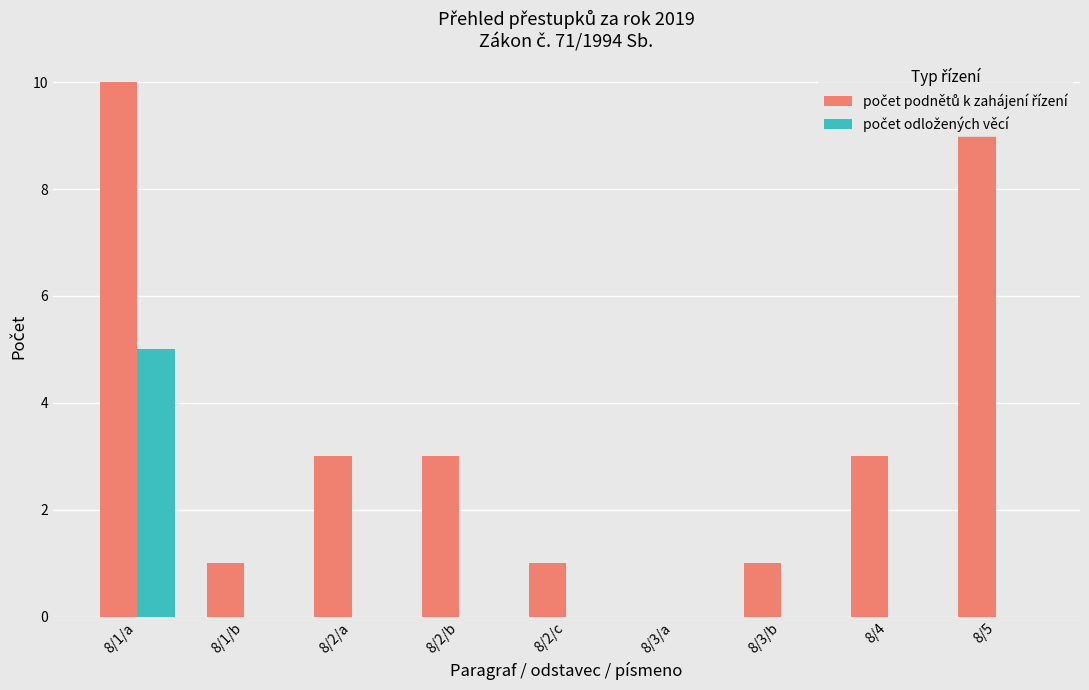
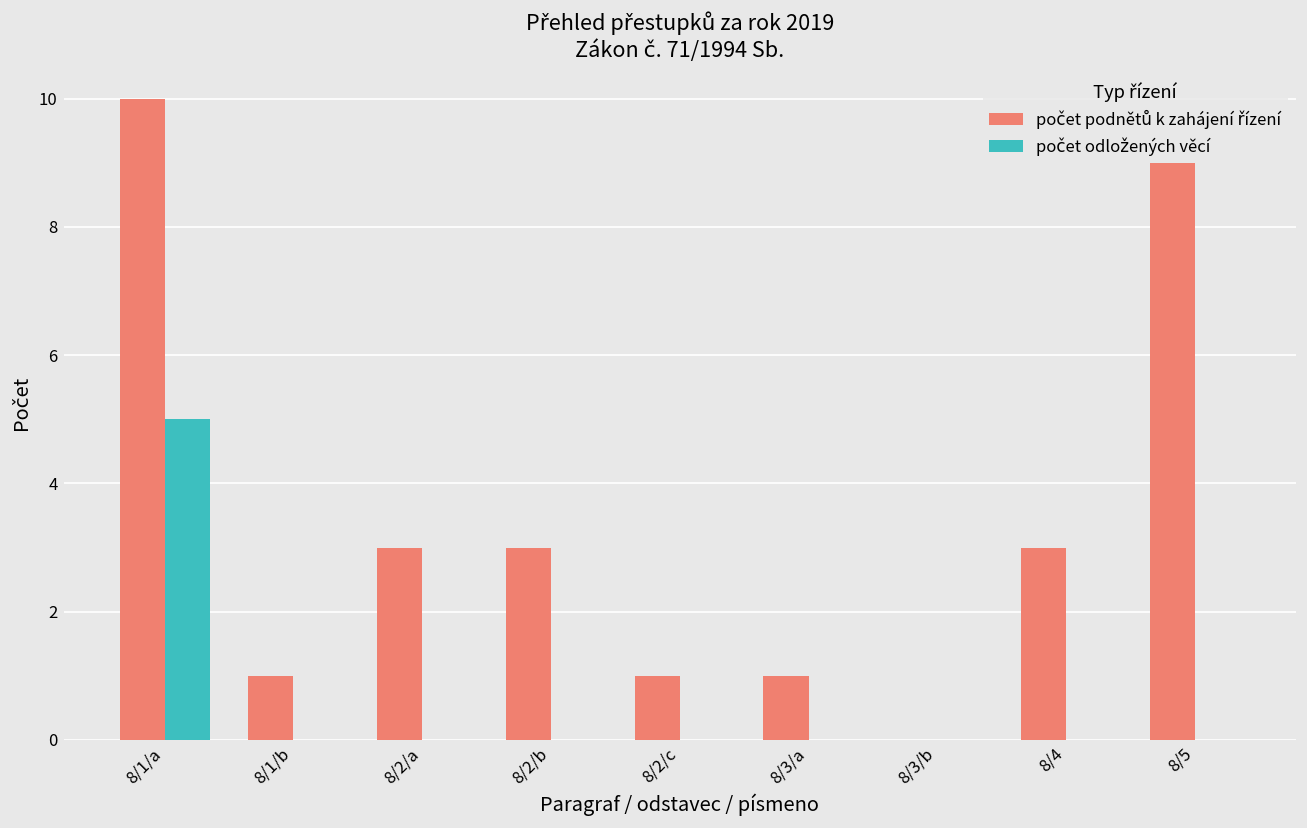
  {
    "počet podnětů k zahájení řízení": {
      "8/1/a": 10,
      "8/1/b": 1,
      "8/2/a": 3,
      "8/2/b": 3,
      "8/2/c": 1,
-     "8/3/a": 0,
-     "8/3/b": 1,
+     "8/3/a": 1,
+     "8/3/b": 0,
      "8/4": 3
    },
    "počet odložených věcí": {
      "8/1/a": 5,
      "8/1/b": 0,
      "8/2/a": 0,
      "8/2/b": 0,
      "8/2/c": 0,
      "8/3/a": 0,
      "8/3/b": 0,
      "8/4": 0,
      "8/5": 0
    }
  }
